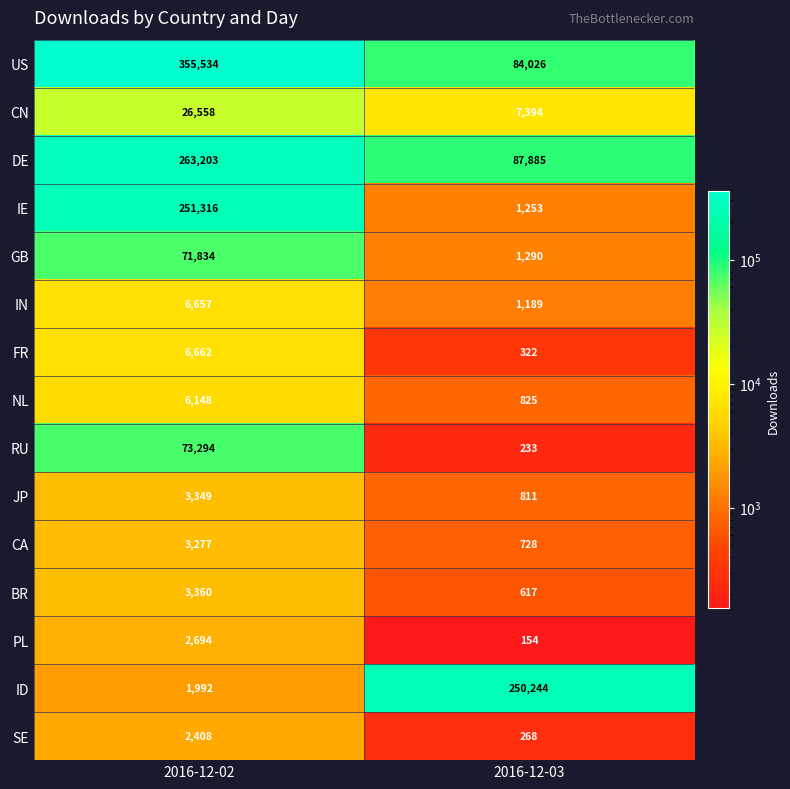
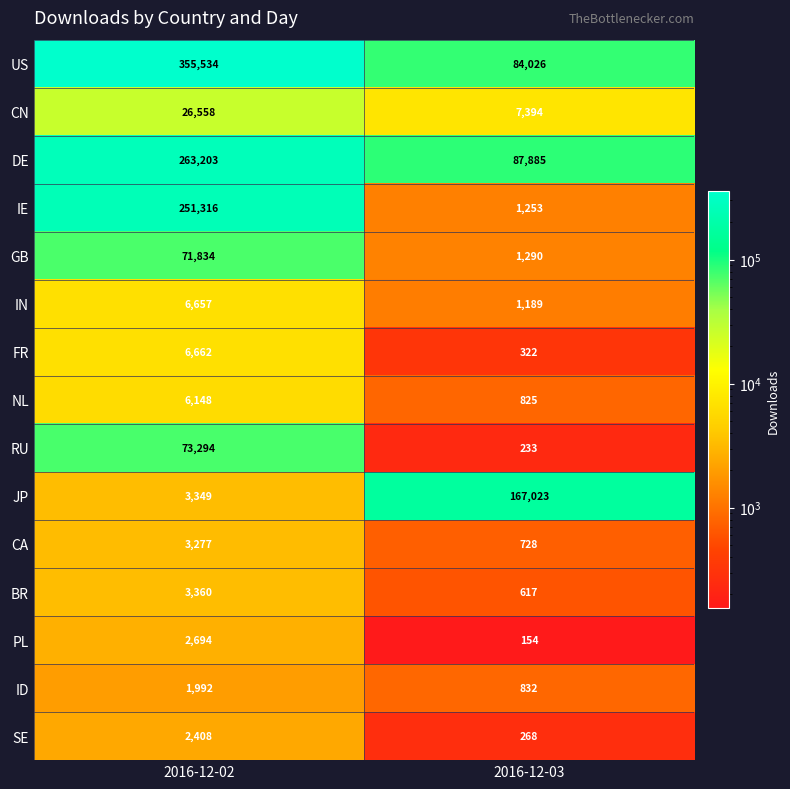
  {
    "US": {
      "2016-12-02": "355,534",
      "2016-12-03": "84,026"
    },
    "CN": {
      "2016-12-02": "26,558",
      "2016-12-03": "7,394"
    },
    "DE": {
      "2016-12-02": "263,203",
      "2016-12-03": "87,885"
    },
    "IE": {
      "2016-12-02": "251,316",
      "2016-12-03": "1,253"
    },
    "GB": {
      "2016-12-02": "71,834",
      "2016-12-03": "1,290"
    },
    "IN": {
      "2016-12-02": "6,657",
      "2016-12-03": "1,189"
    },
    "FR": {
      "2016-12-02": "6,662",
      "2016-12-03": "322"
    },
    "NL": {
      "2016-12-02": "6,148",
      "2016-12-03": "825"
    },
    "RU": {
      "2016-12-02": "73,294",
      "2016-12-03": "233"
    },
    "JP": {
      "2016-12-02": "3,349",
-     "2016-12-03": "811"
+     "2016-12-03": "167,023"
    },
    "CA": {
      "2016-12-02": "3,277",
      "2016-12-03": "728"
    },
    "BR": {
      "2016-12-02": "3,360",
      "2016-12-03": "617"
    },
    "PL": {
      "2016-12-02": "2,694",
      "2016-12-03": "154"
    },
    "ID": {
      "2016-12-02": "1,992",
-     "2016-12-03": "250,244"
+     "2016-12-03": "832"
    },
    "SE": {
      "2016-12-02": "2,408",
      "2016-12-03": "268"
    }
  }
